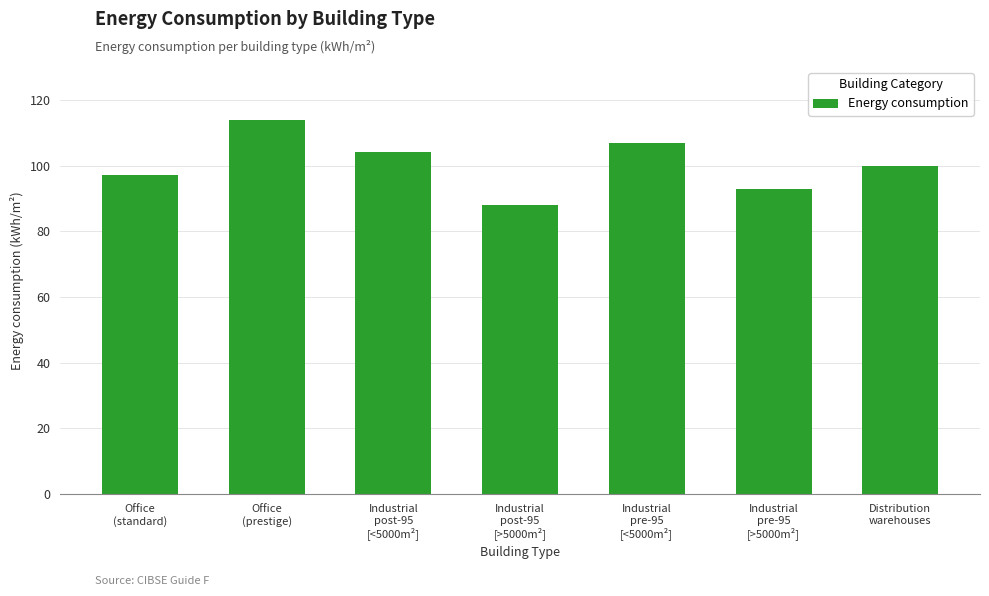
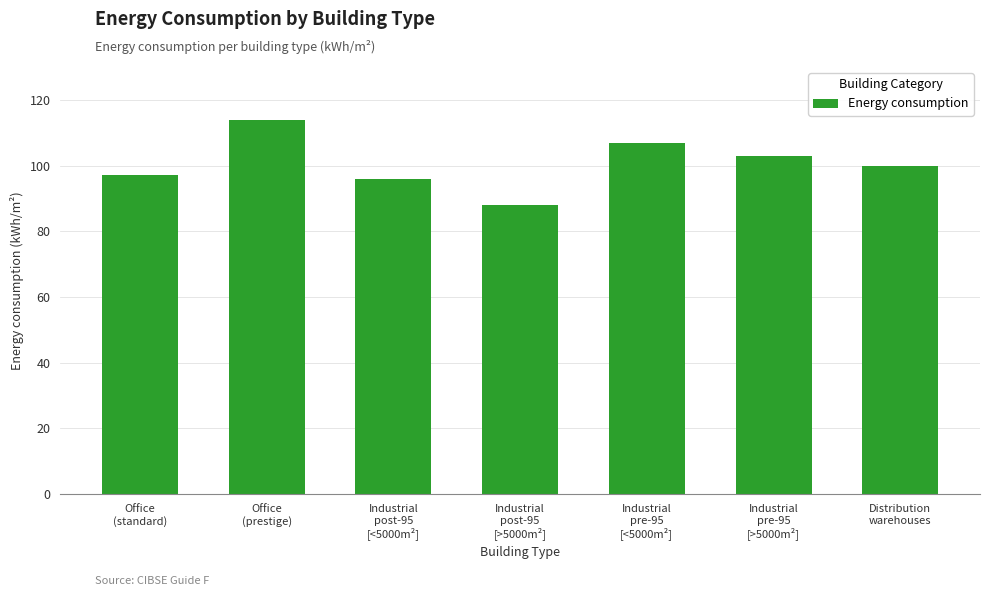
  {
    "Office (standard)": 97,
    "Office (prestige)": 114,
-   "Industrial post-95 [<5000m²]": 104,
+   "Industrial post-95 [<5000m²]": 96,
    "Industrial post-95 [>5000m²]": 88,
    "Industrial pre-95 [<5000m²]": 107,
-   "Industrial pre-95 [>5000m²]": 93,
+   "Industrial pre-95 [>5000m²]": 103,
    "Distribution warehouses": 100
  }
